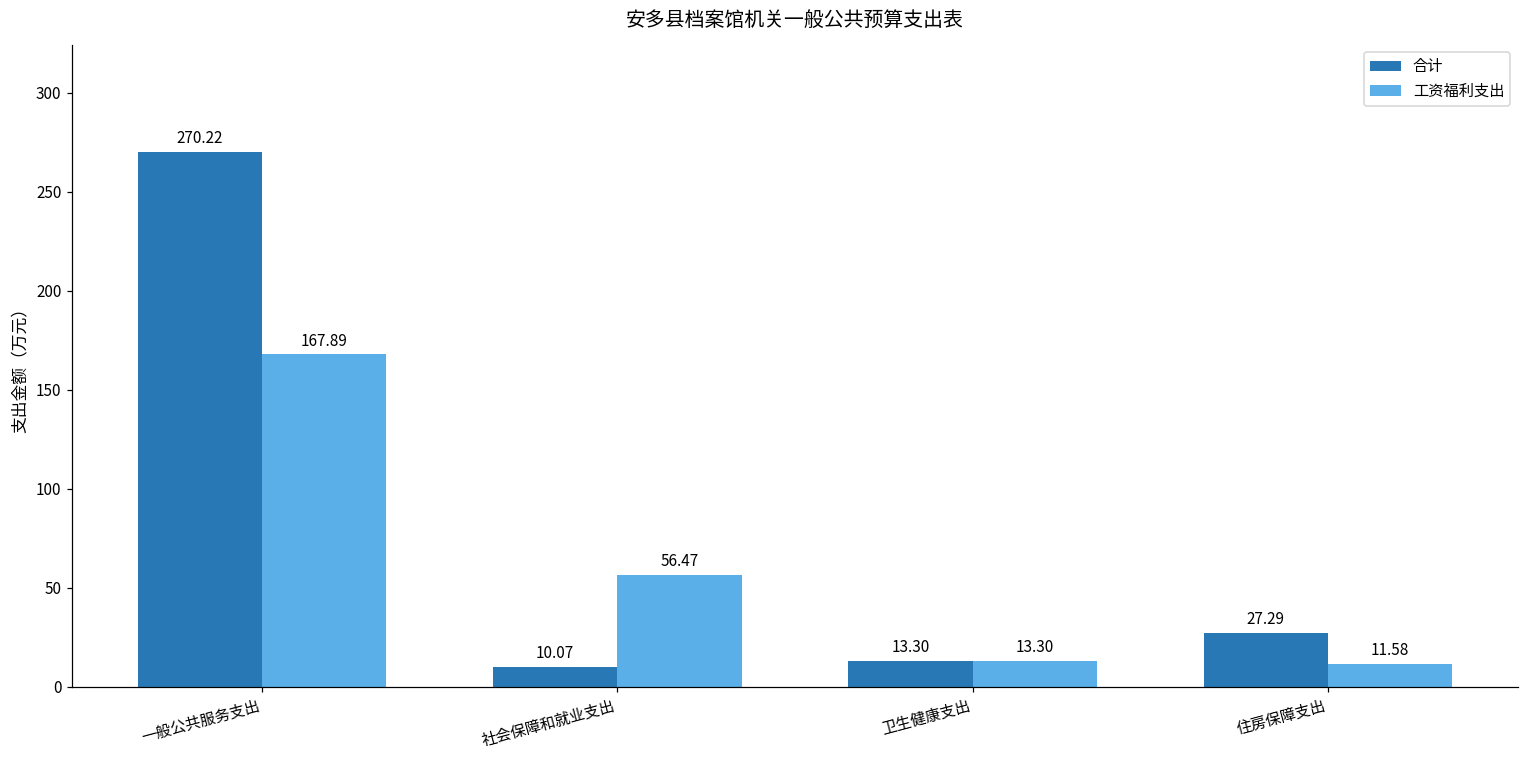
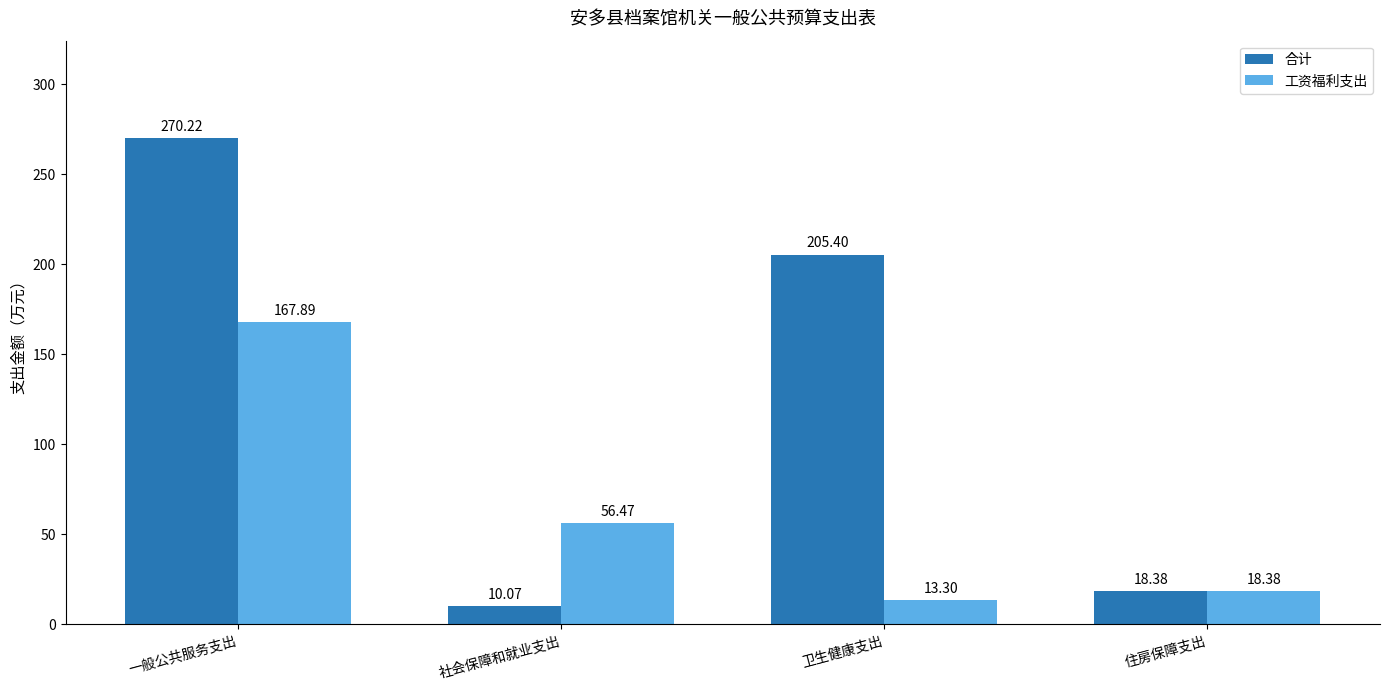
  {
    "合计": {
      "一般公共服务支出": 270.22,
      "社会保障和就业支出": 10.07,
-     "卫生健康支出": 13.30,
-     "住房保障支出": 27.29
+     "卫生健康支出": 205.40,
+     "住房保障支出": 18.38
    },
    "工资福利支出": {
      "一般公共服务支出": 167.89,
      "社会保障和就业支出": 56.47,
      "卫生健康支出": 13.30,
-     "住房保障支出": 11.58
+     "住房保障支出": 18.38
    }
  }
